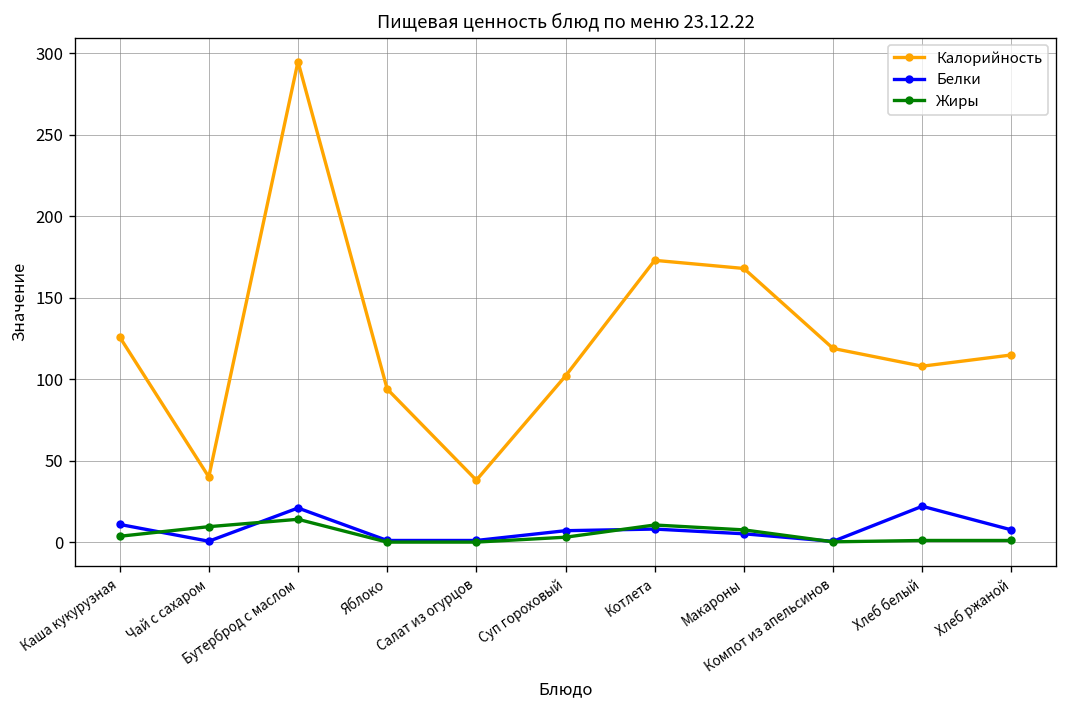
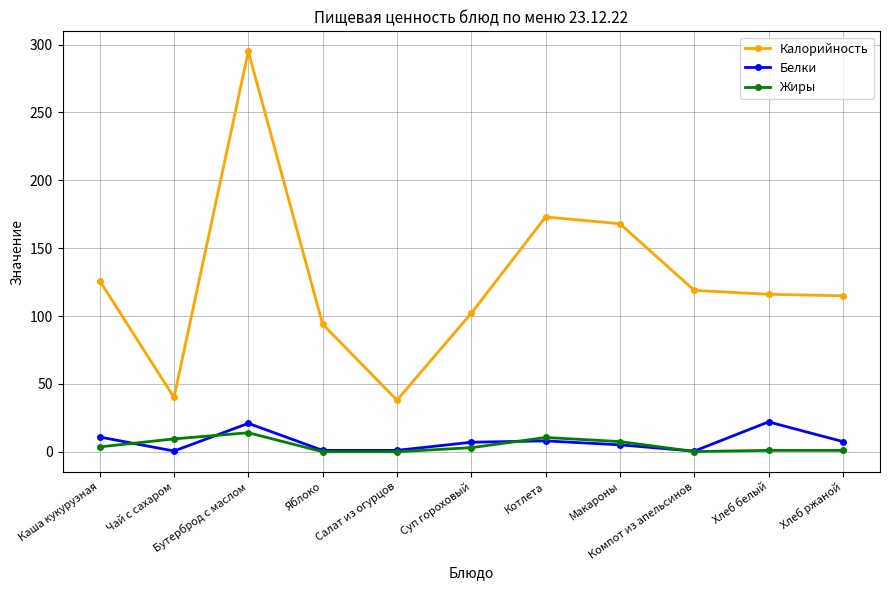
  {
    "Калорийность": {
      "Каша кукурузная": 126,
      "Чай с сахаром": 40,
      "Бутерброд с маслом": 295,
      "Яблоко": 94,
      "Салат из огурцов": 38,
      "Суп гороховый": 102,
      "Котлета": 173,
      "Макароны": 168,
      "Компот из апельсинов": 119,
-     "Хлеб белый": 108,
+     "Хлеб белый": 116,
      "Хлеб ржаной": 115
    },
    "Белки": {
      "Каша кукурузная": 11,
      "Чай с сахаром": 1,
      "Бутерброд с маслом": 21,
      "Суп гороховый": 7,
      "Котлета": 8,
      "Макароны": 5,
      "Хлеб белый": 22,
      "Хлеб ржаной": 8
    },
    "Жиры": {
      "Каша кукурузная": 4,
      "Чай с сахаром": 9,
      "Бутерброд с маслом": 14,
      "Суп гороховый": 3,
      "Котлета": 11,
      "Макароны": 8,
      "Хлеб белый": 1,
      "Хлеб ржаной": 1
    }
  }
